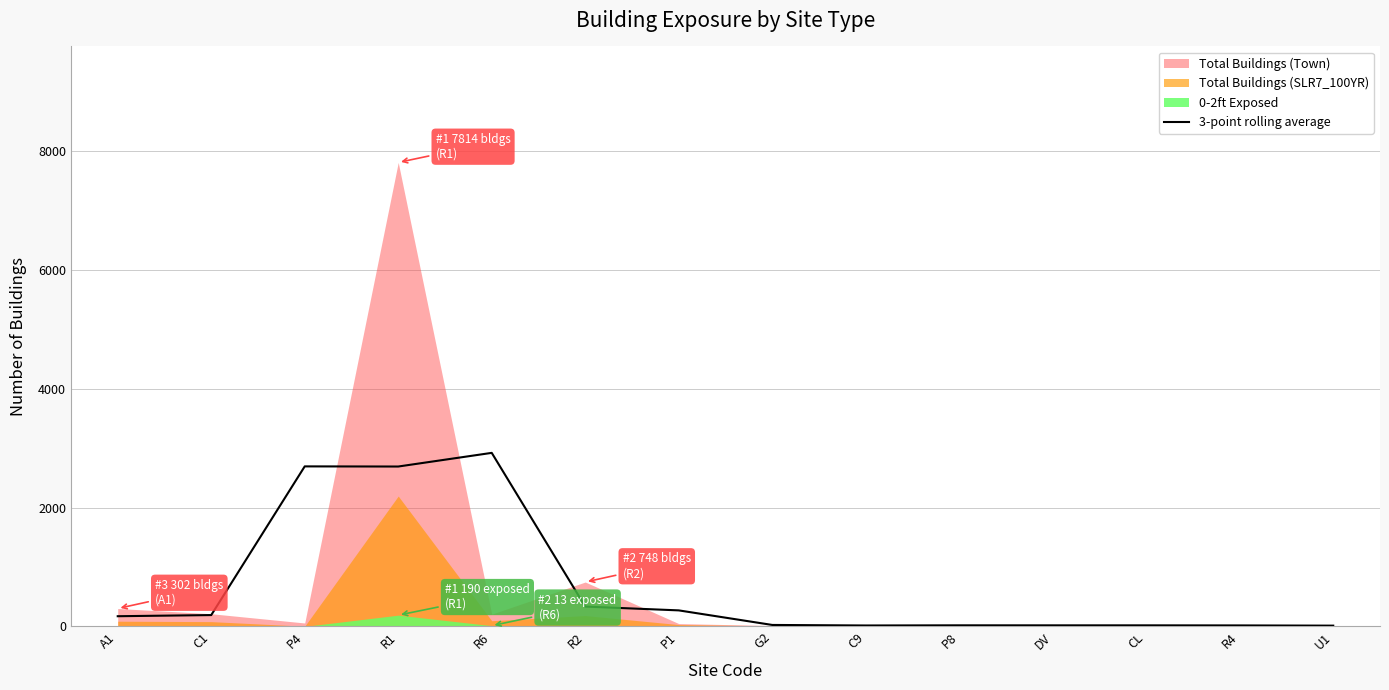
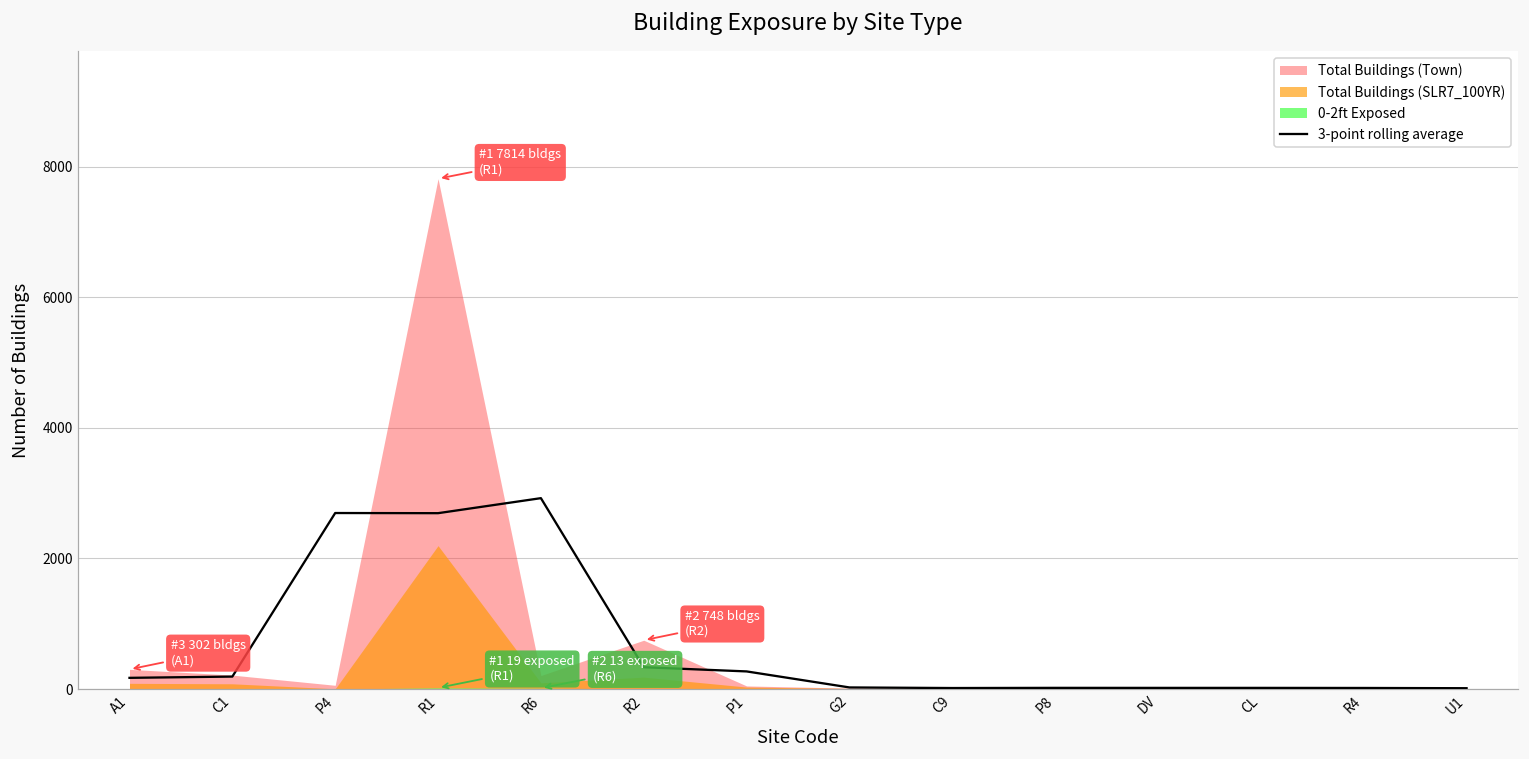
  {
    "3-point rolling average": {
      "A1": 200,
      "P4": 2700,
      "R1": 2700,
      "R6": 2900,
      "P1": 300
    },
    "0-2ft Exposed": {
-     "R1": 190
+     "R1": 19
    }
  }
